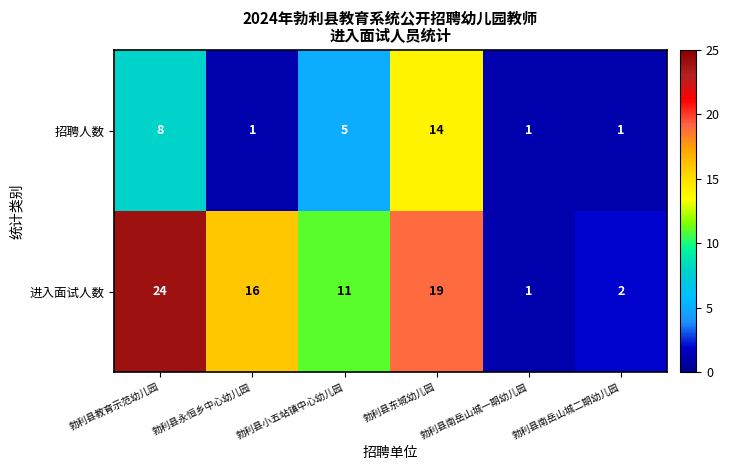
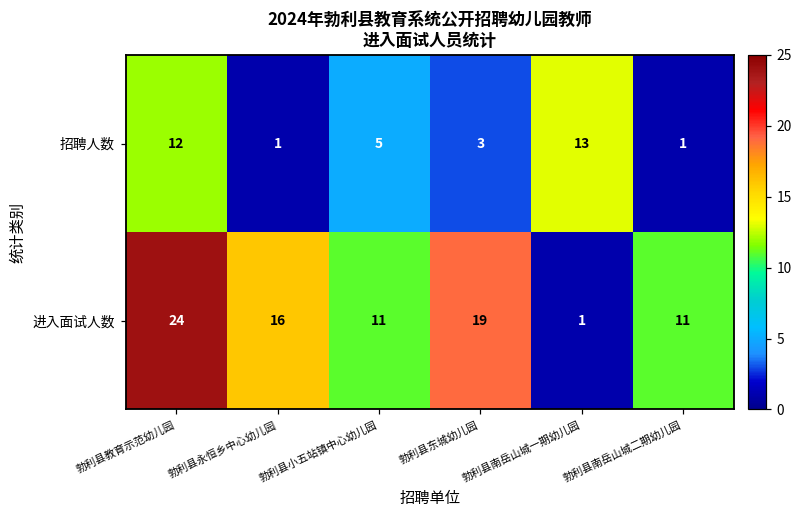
  {
    "招聘人数": {
-     "勃利县教育示范幼儿园": 8,
+     "勃利县教育示范幼儿园": 12,
      "勃利县永恒乡中心幼儿园": 1,
      "勃利县小五站镇中心幼儿园": 5,
-     "勃利县东城幼儿园": 14,
-     "勃利县南岳山城一期幼儿园": 1,
+     "勃利县东城幼儿园": 3,
+     "勃利县南岳山城一期幼儿园": 13,
      "勃利县南岳山城二期幼儿园": 1
    },
    "进入面试人数": {
      "勃利县教育示范幼儿园": 24,
      "勃利县永恒乡中心幼儿园": 16,
      "勃利县小五站镇中心幼儿园": 11,
      "勃利县东城幼儿园": 19,
      "勃利县南岳山城一期幼儿园": 1,
-     "勃利县南岳山城二期幼儿园": 2
+     "勃利县南岳山城二期幼儿园": 11
    }
  }
